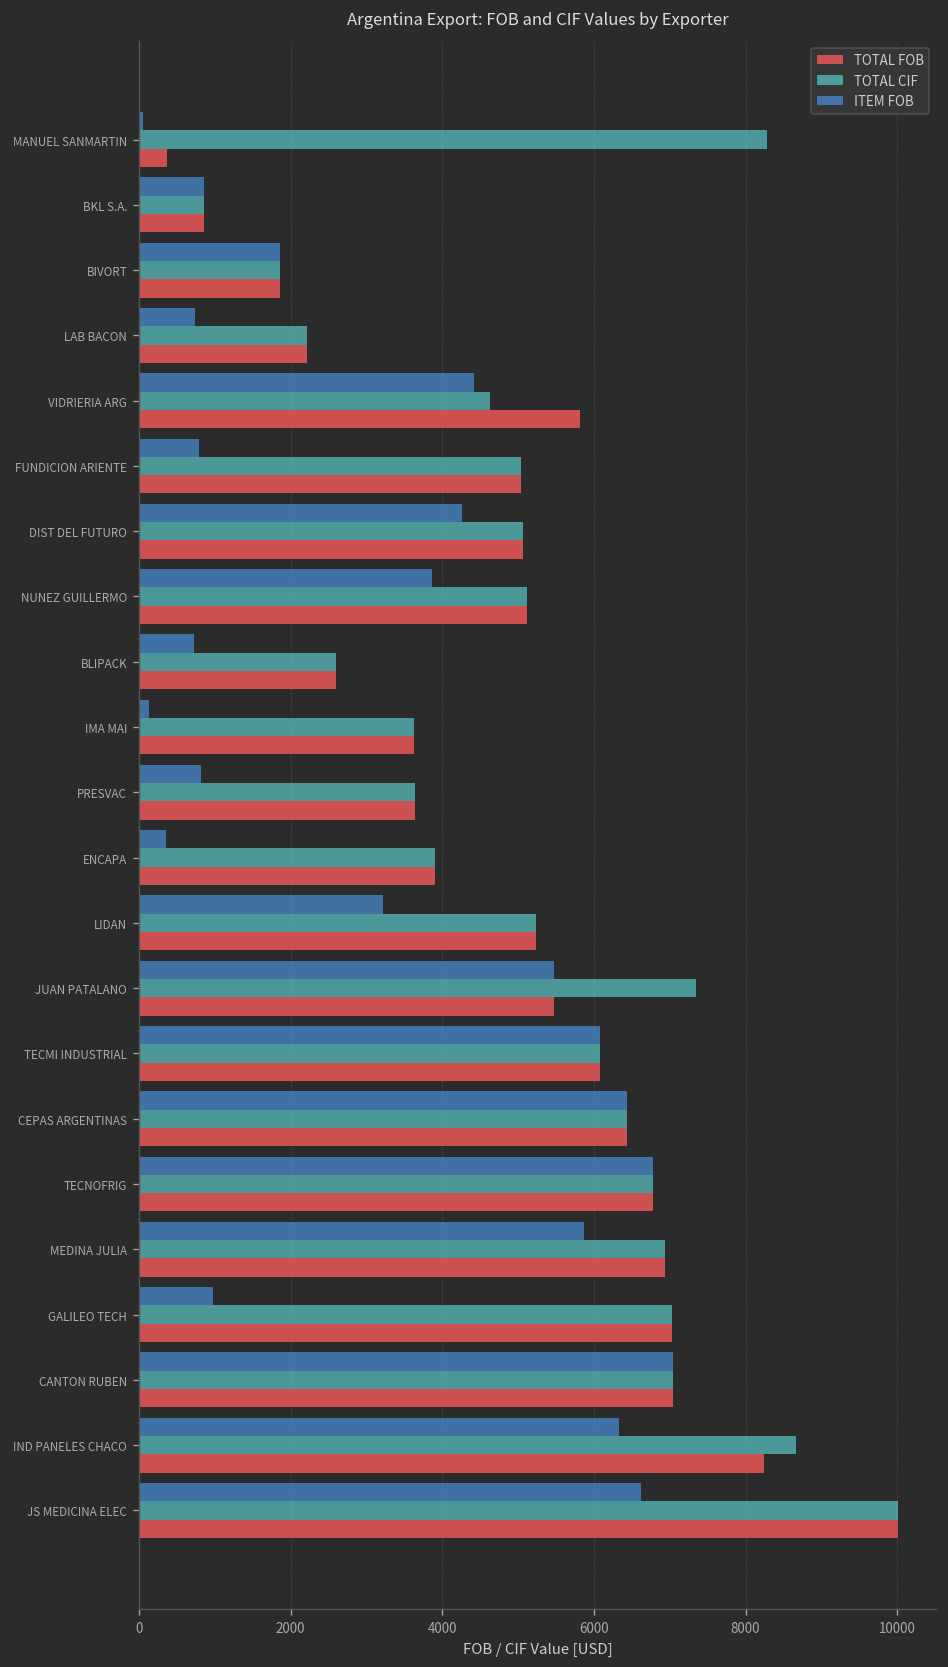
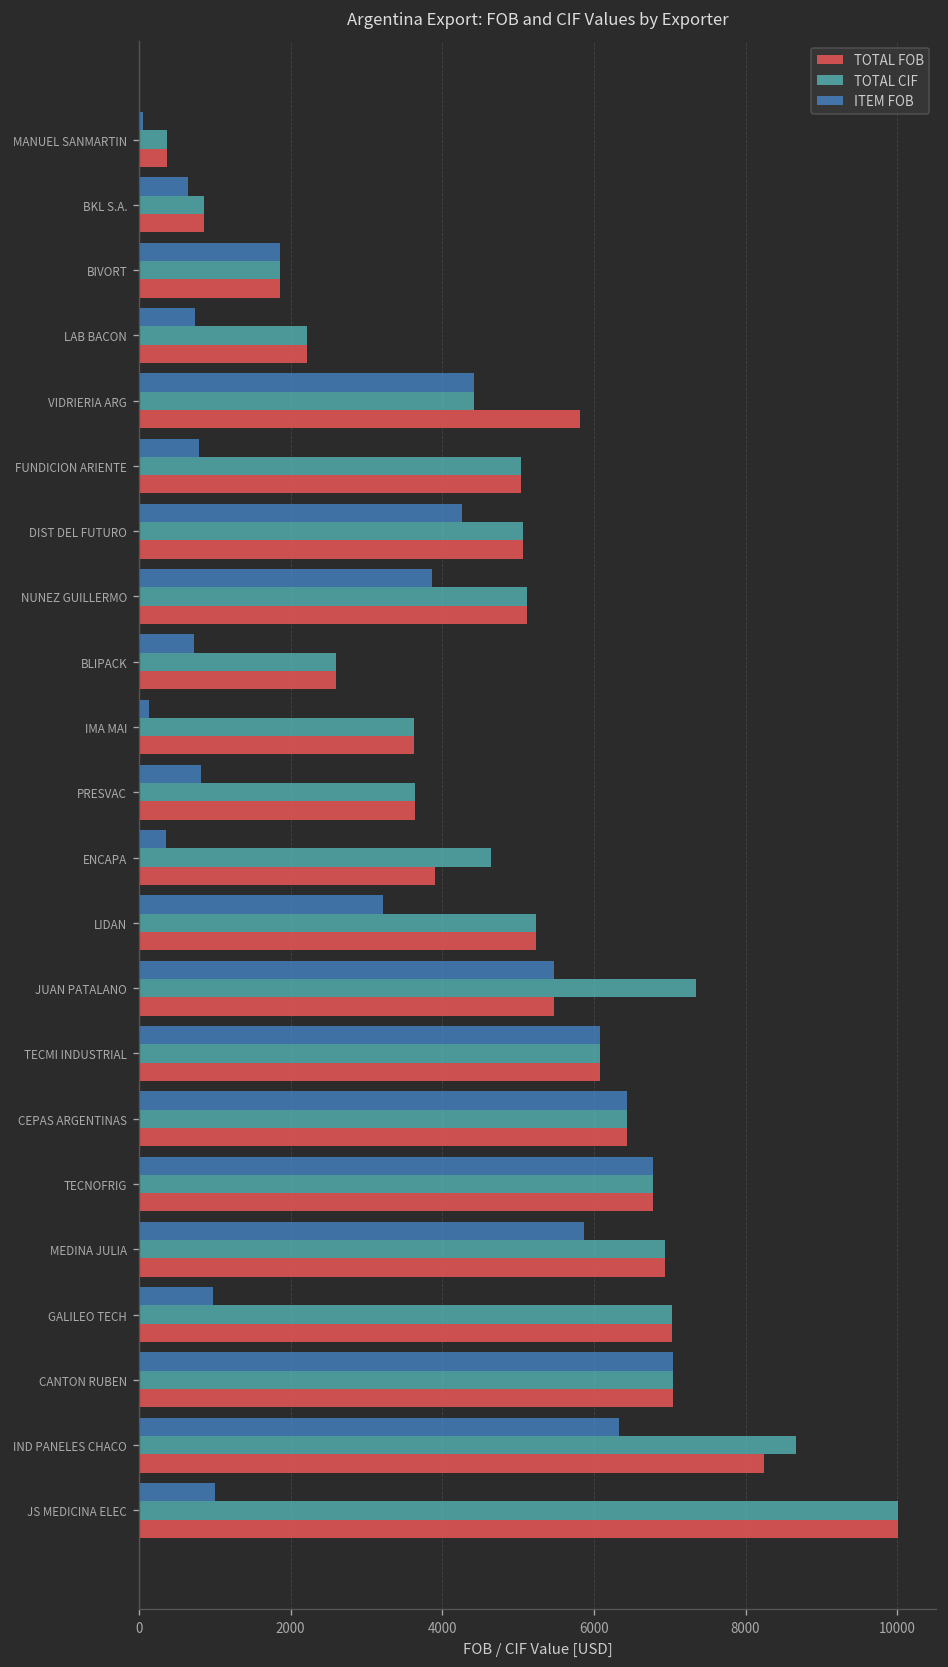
  {
    "TOTAL FOB": {
      "MANUEL SANMARTIN": 400,
      "BKL S.A.": 900,
      "BIVORT": 1900,
      "LAB BACON": 2200,
      "VIDRIERIA ARG": 5800,
      "FUNDICION ARIENTE": 5000,
      "DIST DEL FUTURO": 5100,
      "NUNEZ GUILLERMO": 5100,
      "BLIPACK": 2600,
      "IMA MAI": 3600,
      "PRESVAC": 3600,
      "ENCAPA": 3900,
      "LIDAN": 5200,
      "JUAN PATALANO": 5500,
      "TECMI INDUSTRIAL": 6100,
      "CEPAS ARGENTINAS": 6400,
      "TECNOFRIG": 6800,
      "MEDINA JULIA": 6900,
      "GALILEO TECH": 7000,
      "CANTON RUBEN": 7000,
      "IND PANELES CHACO": 8200,
      "JS MEDICINA ELEC": 10000
    },
    "TOTAL CIF": {
-     "MANUEL SANMARTIN": 8300,
+     "MANUEL SANMARTIN": 400,
      "BKL S.A.": 900,
      "BIVORT": 1900,
      "LAB BACON": 2200,
-     "VIDRIERIA ARG": 4600,
+     "VIDRIERIA ARG": 4400,
      "FUNDICION ARIENTE": 5000,
      "DIST DEL FUTURO": 5100,
      "NUNEZ GUILLERMO": 5100,
      "BLIPACK": 2600,
      "IMA MAI": 3600,
      "PRESVAC": 3600,
-     "ENCAPA": 3900,
+     "ENCAPA": 4600,
      "LIDAN": 5200,
      "JUAN PATALANO": 7300,
      "TECMI INDUSTRIAL": 6100,
      "CEPAS ARGENTINAS": 6400,
      "TECNOFRIG": 6800,
      "MEDINA JULIA": 6900,
      "GALILEO TECH": 7000,
      "CANTON RUBEN": 7000,
      "IND PANELES CHACO": 8700,
      "JS MEDICINA ELEC": 10000
    },
    "ITEM FOB": {
      "MANUEL SANMARTIN": 100,
-     "BKL S.A.": 900,
+     "BKL S.A.": 600,
      "BIVORT": 1900,
      "LAB BACON": 700,
      "VIDRIERIA ARG": 4400,
      "FUNDICION ARIENTE": 800,
      "DIST DEL FUTURO": 4300,
      "NUNEZ GUILLERMO": 3900,
      "BLIPACK": 700,
      "IMA MAI": 100,
      "PRESVAC": 800,
      "ENCAPA": 400,
      "LIDAN": 3200,
      "JUAN PATALANO": 5500,
      "TECMI INDUSTRIAL": 6100,
      "CEPAS ARGENTINAS": 6400,
      "TECNOFRIG": 6800,
      "MEDINA JULIA": 5900,
      "GALILEO TECH": 1000,
      "CANTON RUBEN": 7000,
      "IND PANELES CHACO": 6300,
-     "JS MEDICINA ELEC": 6600
+     "JS MEDICINA ELEC": 1000
    }
  }
